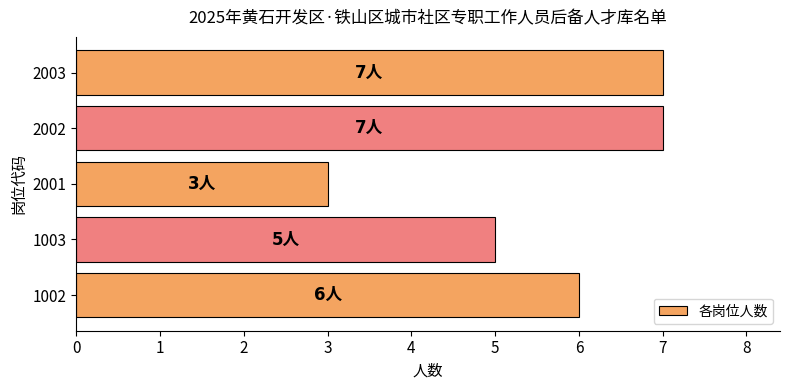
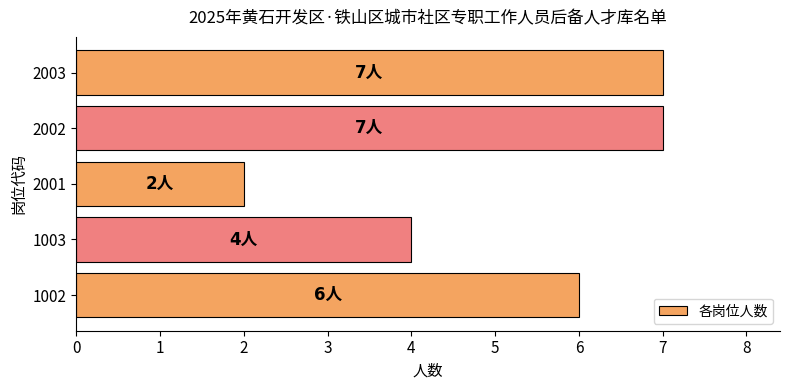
  {
    "2003": "7人",
    "2002": "7人",
-   "2001": "3人",
-   "1003": "5人",
+   "2001": "2人",
+   "1003": "4人",
    "1002": "6人"
  }
